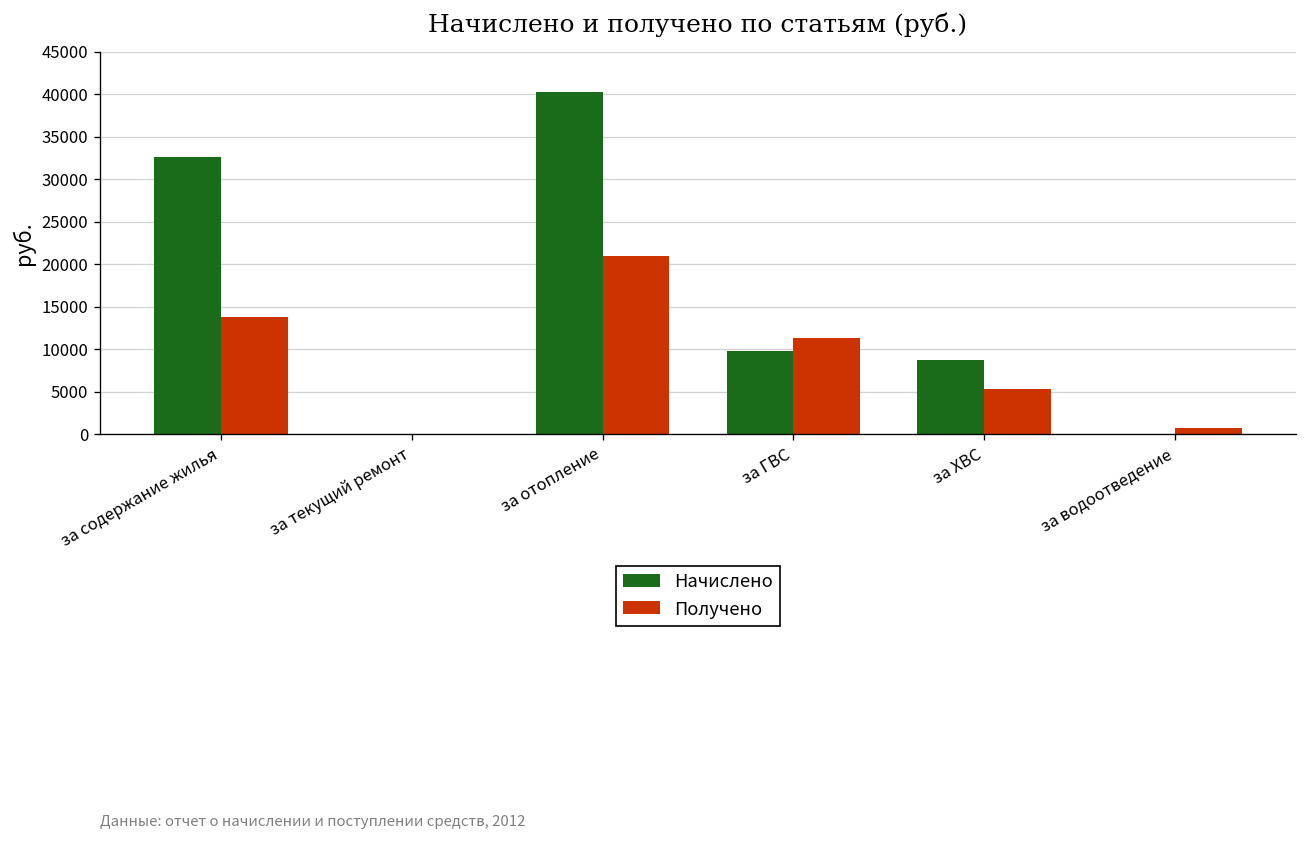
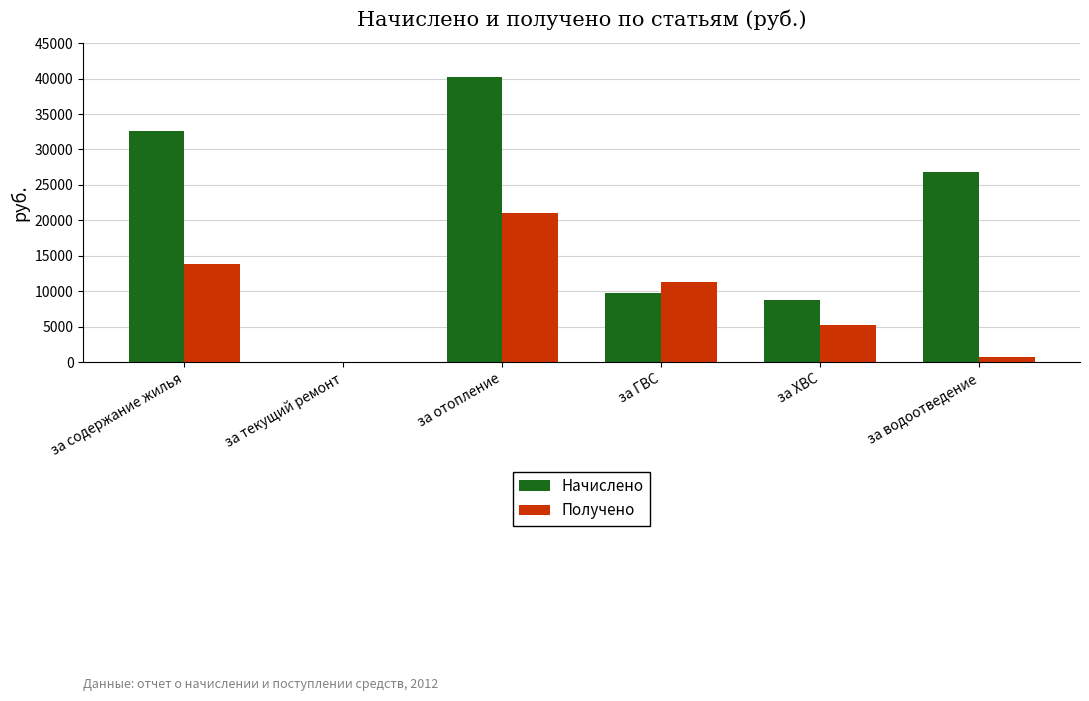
  {
    "Начислено": {
      "за содержание жилья": 33000,
      "за текущий ремонт": 0,
      "за отопление": 40000,
      "за ГВС": 10000,
      "за ХВС": 9000,
-     "за водоотведение": 0
+     "за водоотведение": 27000
    },
    "Получено": {
      "за содержание жилья": 14000,
      "за текущий ремонт": 0,
      "за отопление": 21000,
      "за ГВС": 11000,
      "за ХВС": 5000,
      "за водоотведение": 1000
    }
  }
